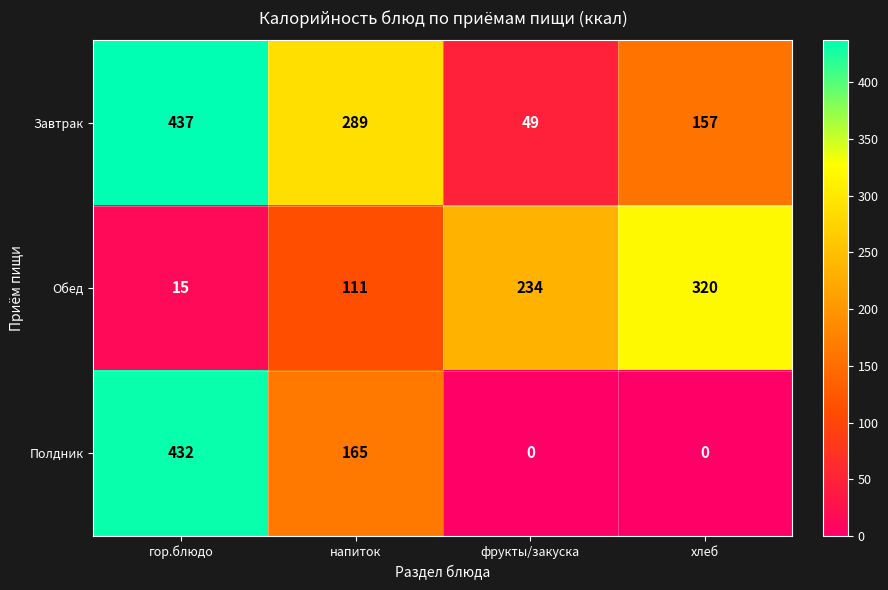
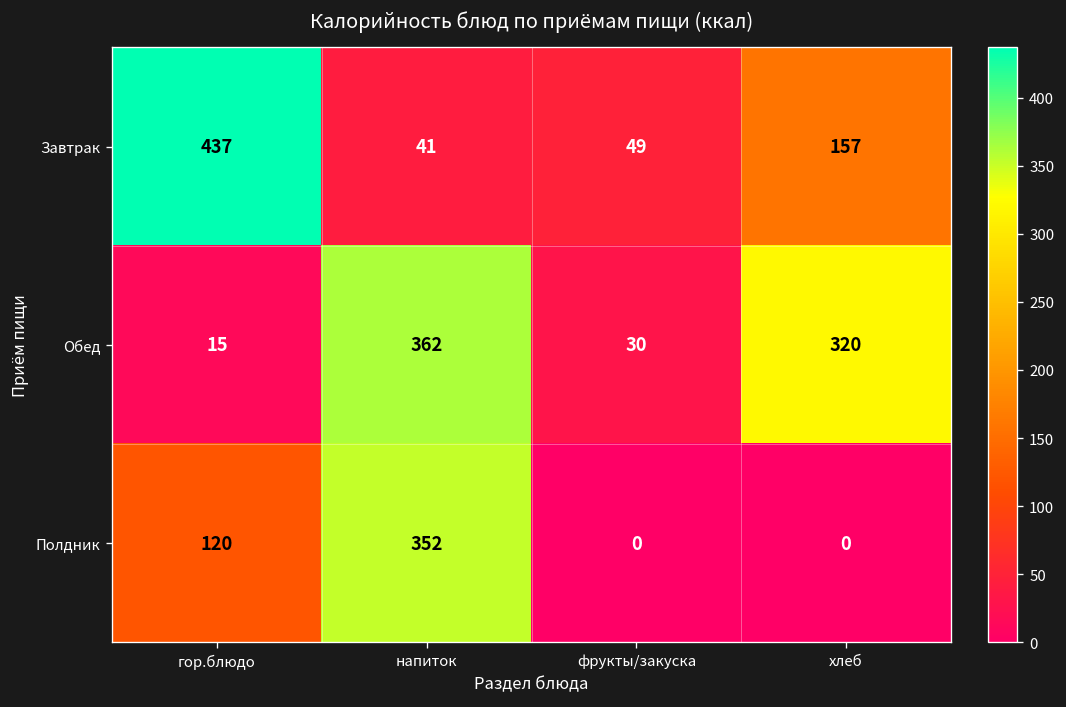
  {
    "Завтрак": {
      "гор.блюдо": 437,
-     "напиток": 289,
+     "напиток": 41,
      "фрукты/закуска": 49,
      "хлеб": 157
    },
    "Обед": {
      "гор.блюдо": 15,
-     "напиток": 111,
-     "фрукты/закуска": 234,
+     "напиток": 362,
+     "фрукты/закуска": 30,
      "хлеб": 320
    },
    "Полдник": {
-     "гор.блюдо": 432,
-     "напиток": 165,
+     "гор.блюдо": 120,
+     "напиток": 352,
      "фрукты/закуска": 0,
      "хлеб": 0
    }
  }
